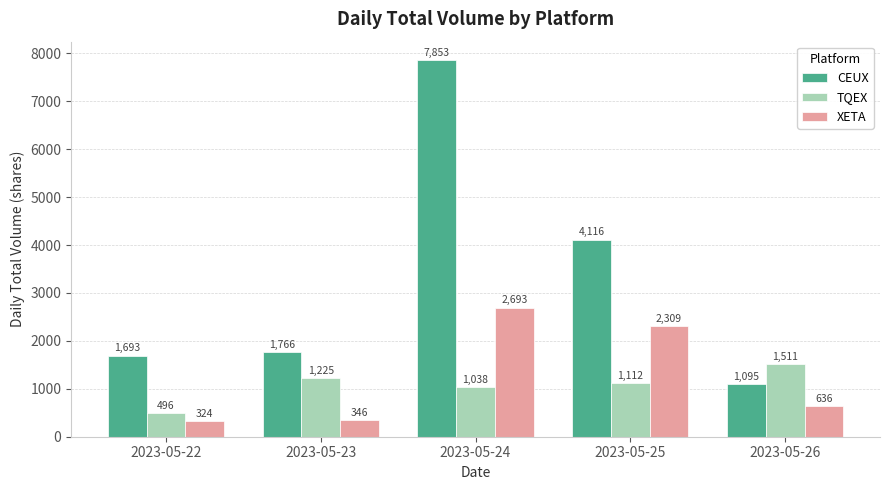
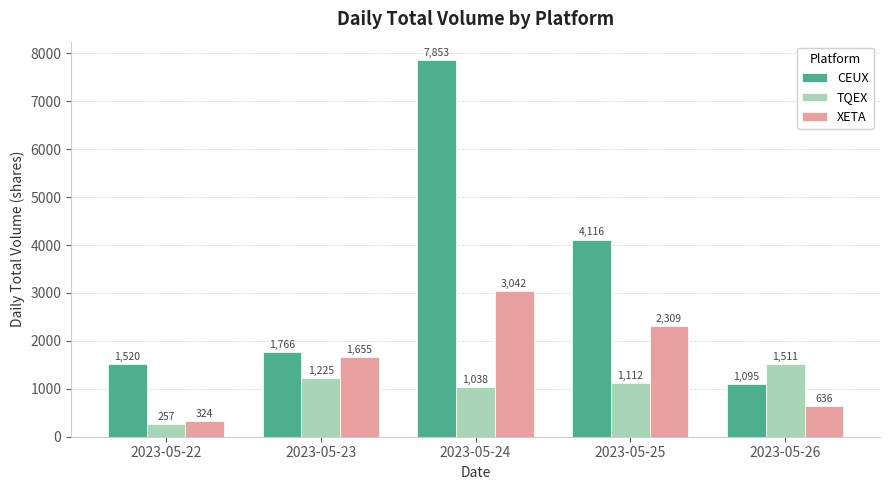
  {
    "CEUX": {
-     "2023-05-22": "1,693",
+     "2023-05-22": "1,520",
      "2023-05-23": "1,766",
      "2023-05-24": "7,853",
      "2023-05-25": "4,116",
      "2023-05-26": "1,095"
    },
    "TQEX": {
-     "2023-05-22": "496",
+     "2023-05-22": "257",
      "2023-05-23": "1,225",
      "2023-05-24": "1,038",
      "2023-05-25": "1,112",
      "2023-05-26": "1,511"
    },
    "XETA": {
      "2023-05-22": "324",
-     "2023-05-23": "346",
-     "2023-05-24": "2,693",
+     "2023-05-23": "1,655",
+     "2023-05-24": "3,042",
      "2023-05-25": "2,309",
      "2023-05-26": "636"
    }
  }
